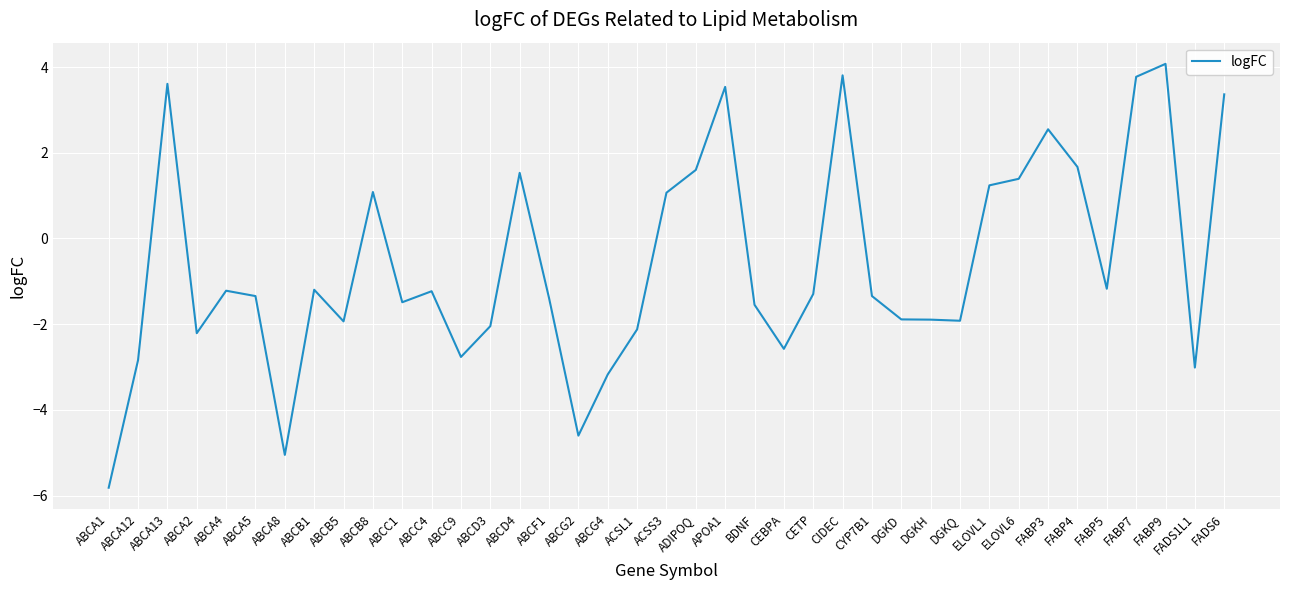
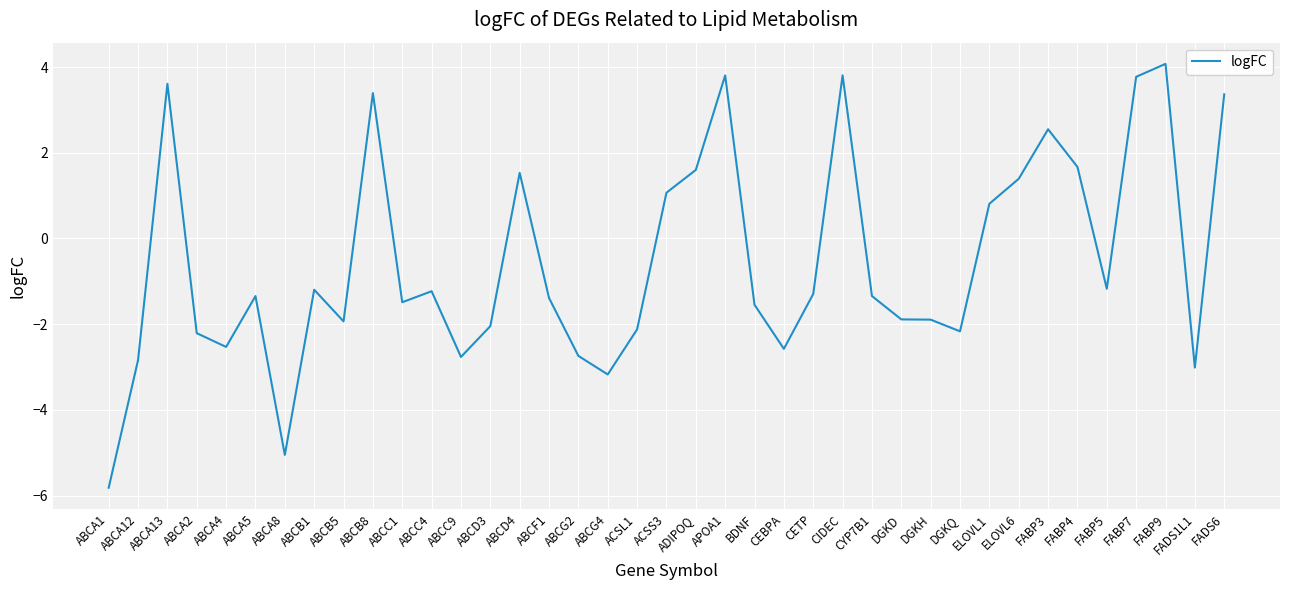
  {
    "ABCA1": -5.8,
    "ABCA12": -2.8,
    "ABCA13": 3.6,
    "ABCA2": -2.2,
-   "ABCA4": -1.2,
+   "ABCA4": -2.5,
    "ABCA5": -1.3,
    "ABCA8": -5.0,
    "ABCB1": -1.2,
    "ABCB5": -1.9,
-   "ABCB8": 1.1,
+   "ABCB8": 3.4,
    "ABCC1": -1.5,
    "ABCC4": -1.2,
    "ABCC9": -2.8,
    "ABCD3": -2.0,
    "ABCD4": 1.5,
    "ABCF1": -1.4,
-   "ABCG2": -4.6,
+   "ABCG2": -2.7,
    "ABCG4": -3.2,
    "ACSL1": -2.1,
    "ACSS3": 1.1,
    "ADIPOQ": 1.6,
-   "APOA1": 3.5,
+   "APOA1": 3.8,
    "BDNF": -1.5,
    "CEBPA": -2.6,
    "CETP": -1.3,
    "CIDEC": 3.8,
    "CYP7B1": -1.3,
    "DGKD": -1.9,
    "DGKH": -1.9,
-   "DGKQ": -1.9,
-   "ELOVL1": 1.2,
+   "DGKQ": -2.2,
+   "ELOVL1": 0.8,
    "ELOVL6": 1.4,
    "FABP3": 2.5,
    "FABP4": 1.7,
    "FABP5": -1.2,
    "FABP7": 3.8,
    "FABP9": 4.1,
    "FADS1L1": -3.0,
    "FADS6": 3.4
  }
